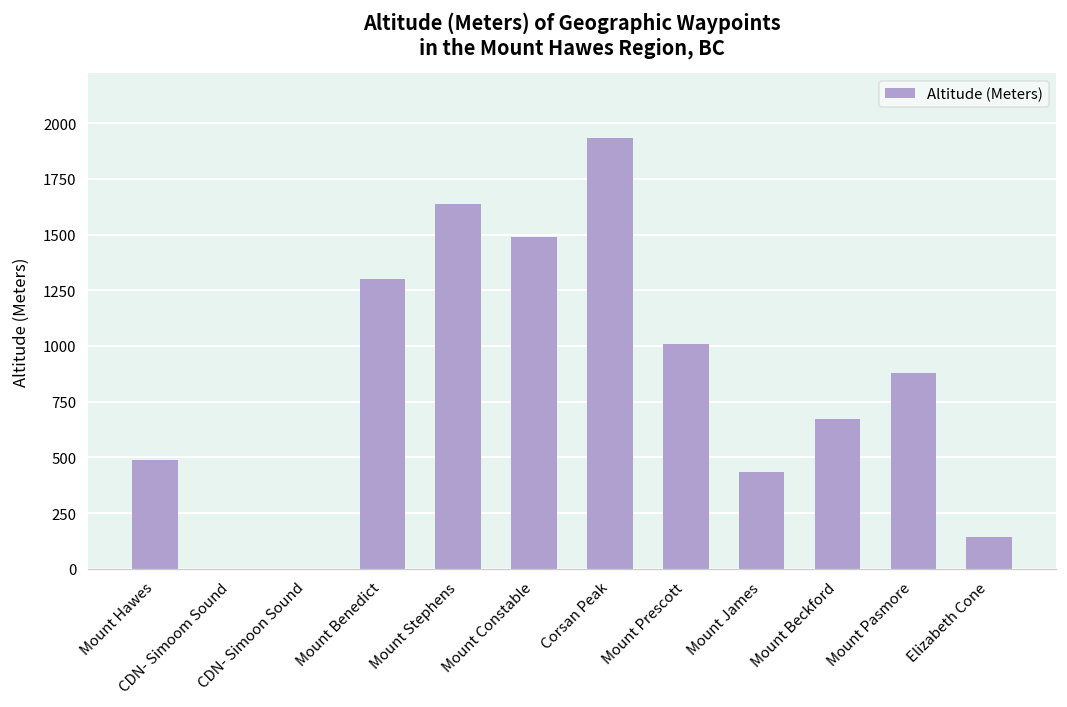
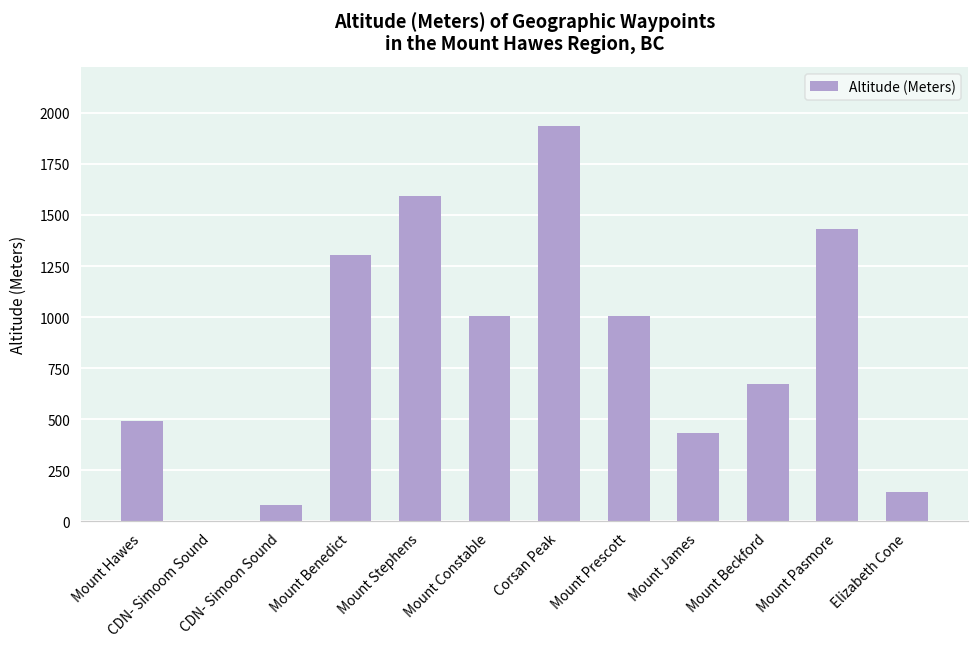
  {
    "Mount Hawes": 490,
    "CDN- Simoom Sound": 0,
-   "CDN- Simoon Sound": 0,
+   "CDN- Simoon Sound": 80,
    "Mount Benedict": 1300,
-   "Mount Stephens": 1640,
-   "Mount Constable": 1490,
+   "Mount Stephens": 1590,
+   "Mount Constable": 1010,
    "Corsan Peak": 1930,
    "Mount Prescott": 1010,
    "Mount James": 430,
    "Mount Beckford": 670,
-   "Mount Pasmore": 880,
+   "Mount Pasmore": 1430,
    "Elizabeth Cone": 140
  }
